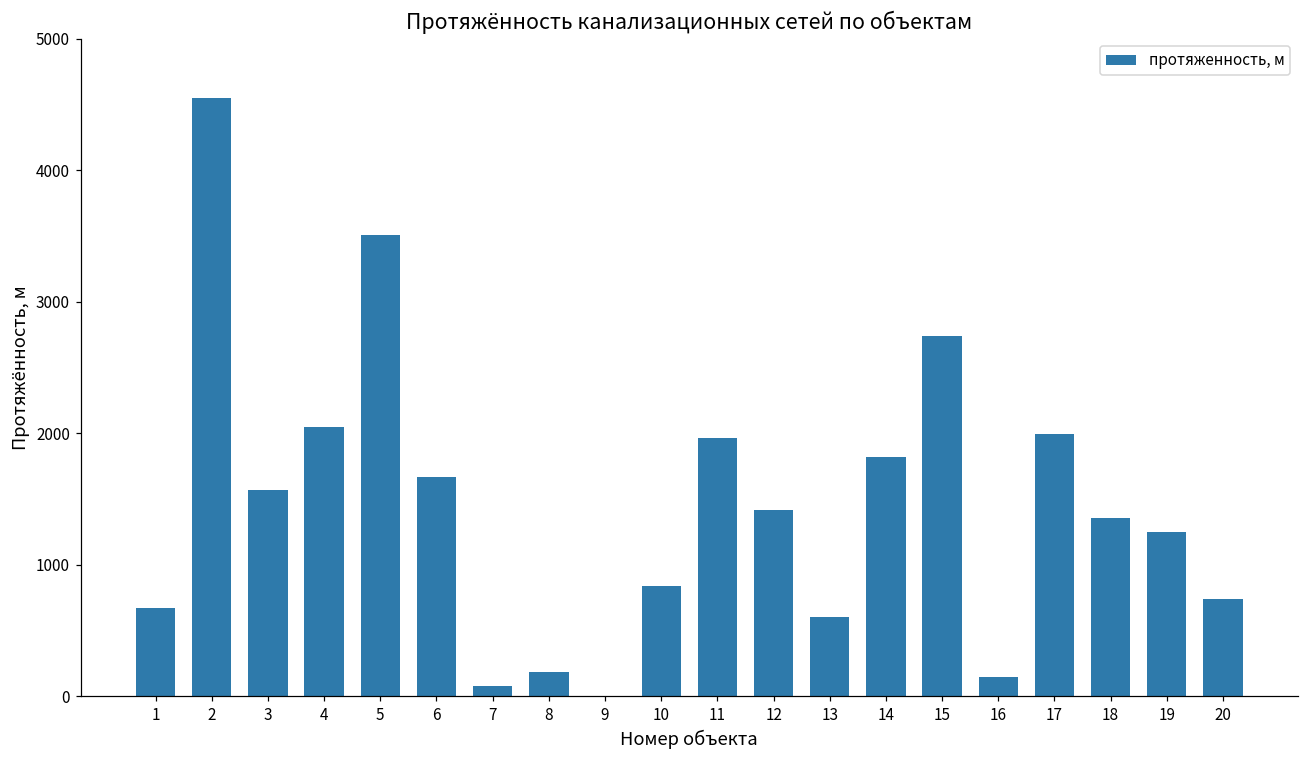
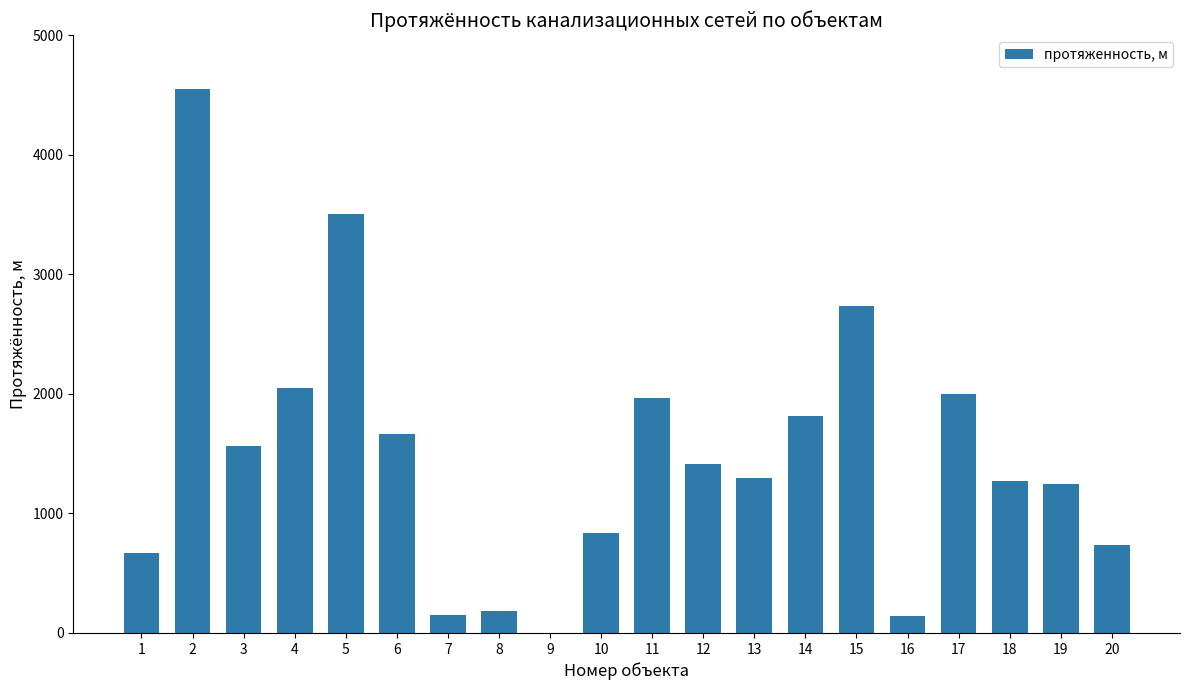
  {
    "1": 670,
    "2": 4550,
    "3": 1570,
    "4": 2050,
    "5": 3500,
    "6": 1670,
-   "7": 80,
+   "7": 150,
    "8": 190,
    "9": 0,
    "10": 840,
    "11": 1960,
    "12": 1420,
-   "13": 600,
+   "13": 1290,
    "14": 1820,
    "15": 2740,
    "16": 150,
    "17": 2000,
-   "18": 1360,
+   "18": 1270,
    "19": 1250,
    "20": 740
  }
